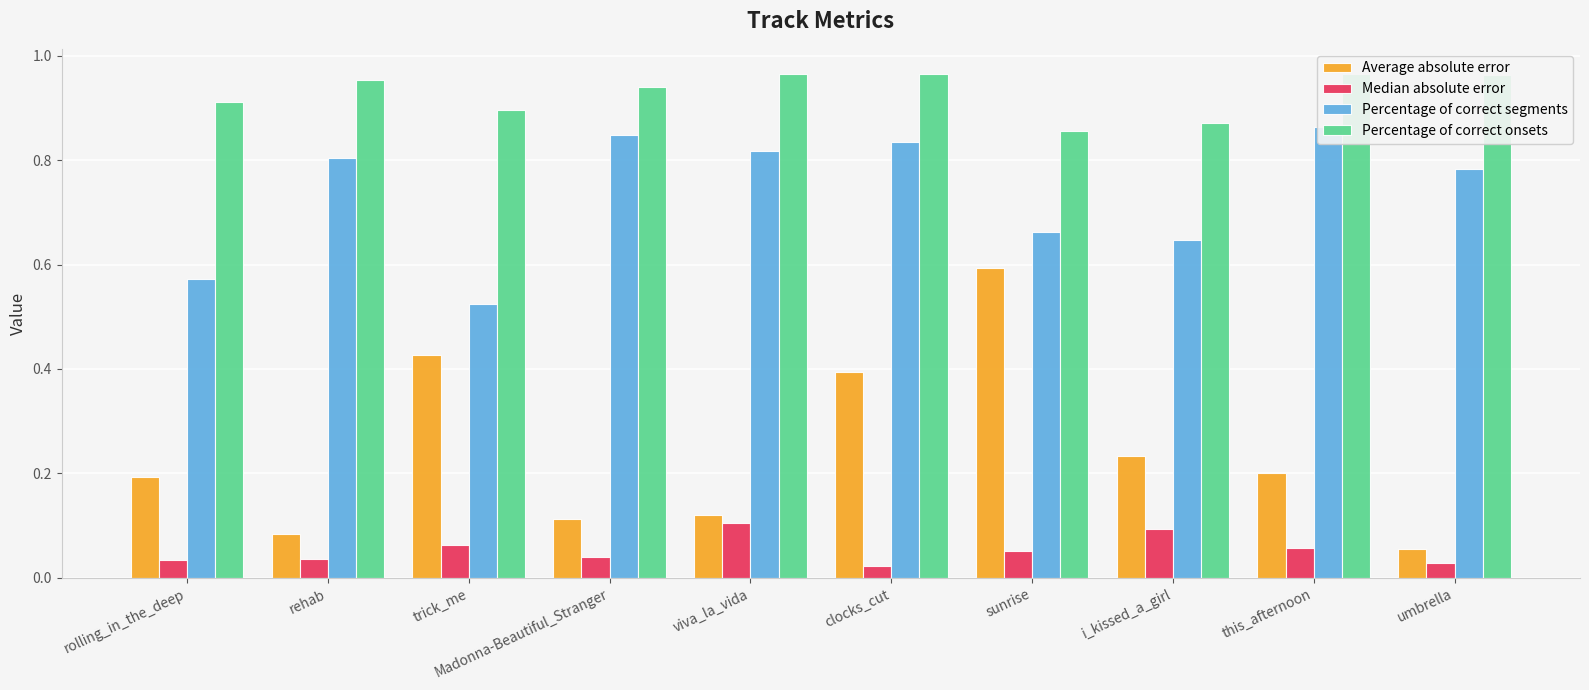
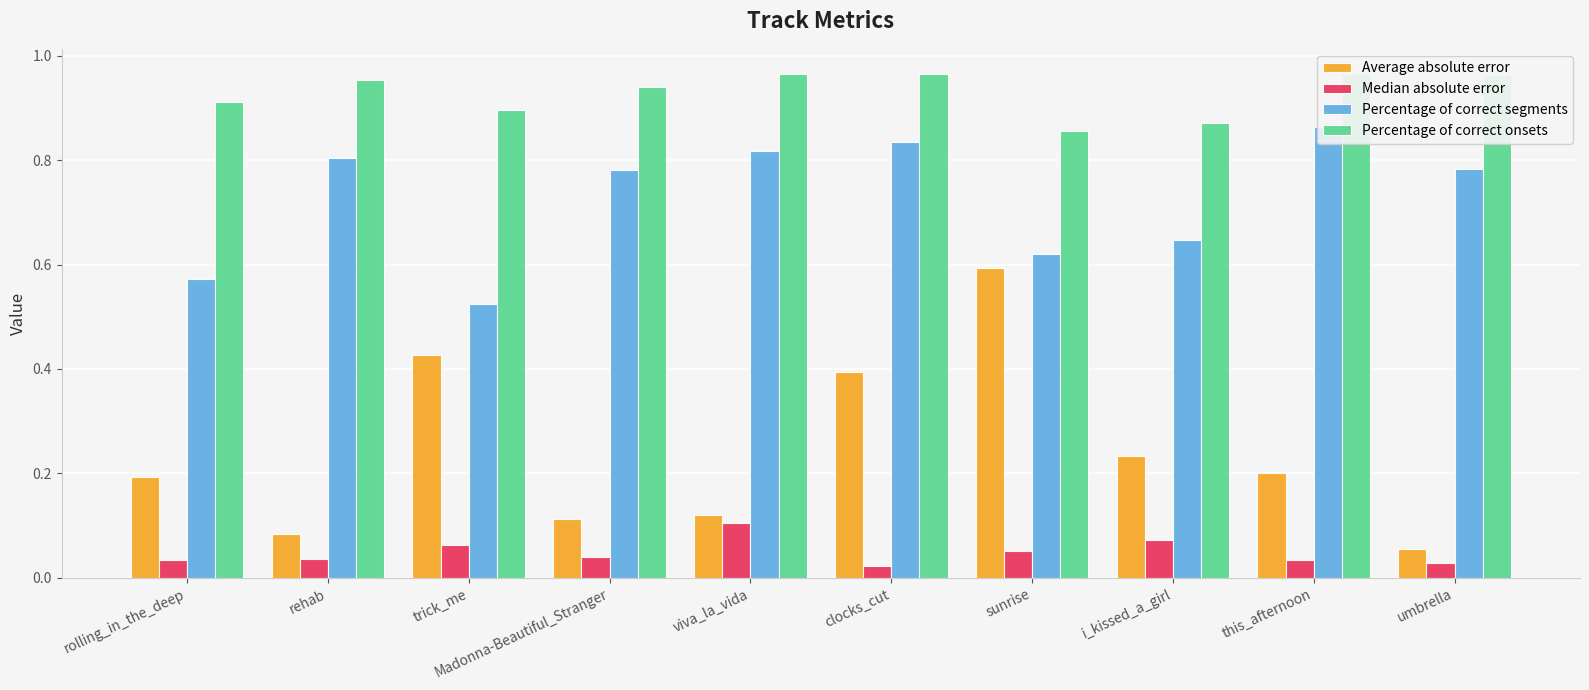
  {
    "Average absolute error": {
      "rolling_in_the_deep": 0.19,
      "rehab": 0.08,
      "trick_me": 0.43,
      "Madonna-Beautiful_Stranger": 0.11,
      "viva_la_vida": 0.12,
      "clocks_cut": 0.40,
      "sunrise": 0.59,
      "i_kissed_a_girl": 0.23,
      "this_afternoon": 0.20,
      "umbrella": 0.06
    },
    "Median absolute error": {
      "rolling_in_the_deep": 0.03,
      "rehab": 0.04,
      "trick_me": 0.06,
      "Madonna-Beautiful_Stranger": 0.04,
      "viva_la_vida": 0.11,
      "clocks_cut": 0.02,
      "sunrise": 0.05,
-     "i_kissed_a_girl": 0.09,
-     "this_afternoon": 0.06,
+     "i_kissed_a_girl": 0.07,
+     "this_afternoon": 0.04,
      "umbrella": 0.03
    },
    "Percentage of correct segments": {
      "rolling_in_the_deep": 0.57,
      "rehab": 0.81,
      "trick_me": 0.53,
-     "Madonna-Beautiful_Stranger": 0.85,
+     "Madonna-Beautiful_Stranger": 0.78,
      "viva_la_vida": 0.82,
      "clocks_cut": 0.83,
-     "sunrise": 0.66,
+     "sunrise": 0.62,
      "i_kissed_a_girl": 0.65,
      "umbrella": 0.78
    },
    "Percentage of correct onsets": {
      "rolling_in_the_deep": 0.91,
      "rehab": 0.95,
      "trick_me": 0.90,
      "Madonna-Beautiful_Stranger": 0.94,
      "viva_la_vida": 0.97,
      "clocks_cut": 0.97,
      "sunrise": 0.86,
      "i_kissed_a_girl": 0.87
    }
  }
